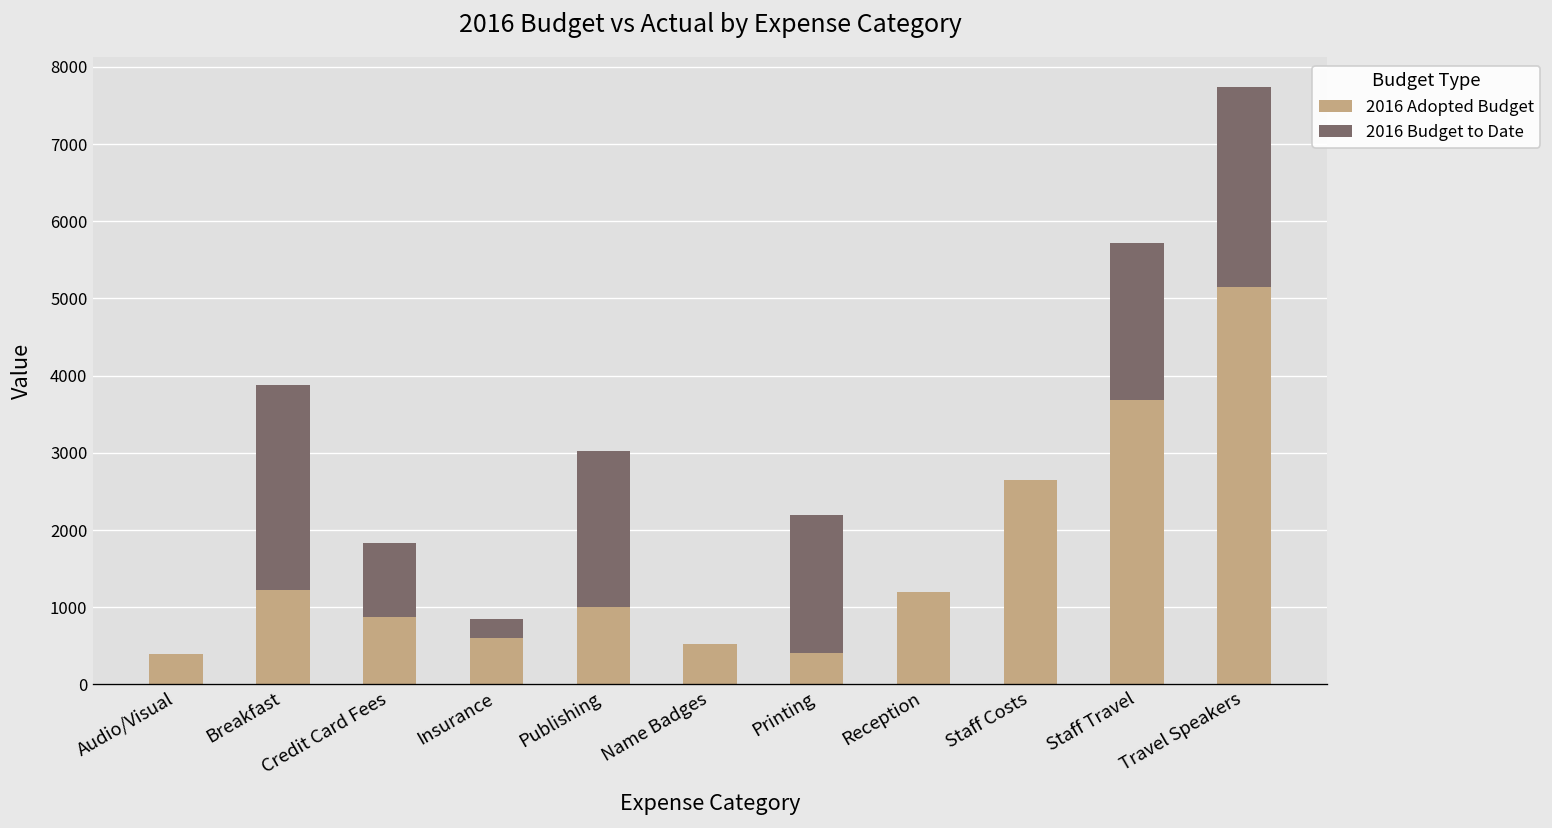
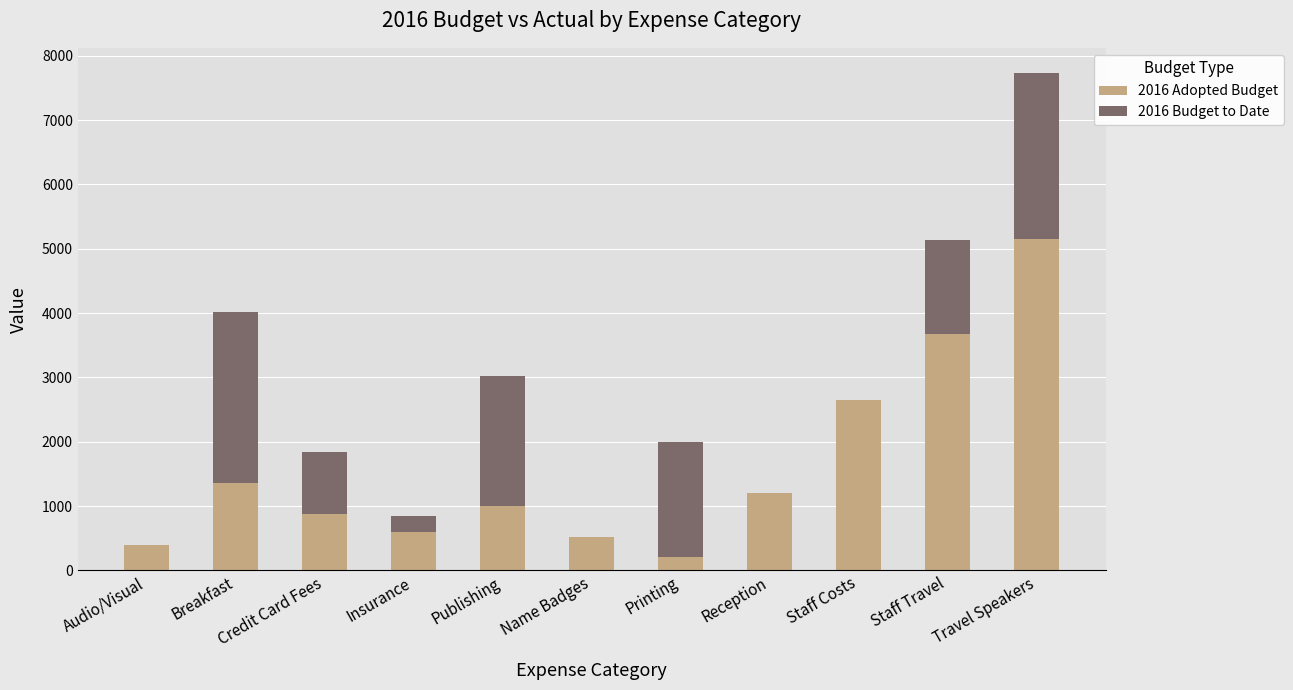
  {
    "2016 Adopted Budget": {
      "Audio/Visual": 400,
-     "Breakfast": 1200,
+     "Breakfast": 1400,
      "Credit Card Fees": 900,
      "Insurance": 600,
      "Publishing": 1000,
      "Name Badges": 500,
-     "Printing": 400,
+     "Printing": 200,
      "Reception": 1200,
      "Staff Costs": 2700,
      "Staff Travel": 3700,
      "Travel Speakers": 5100
    },
    "2016 Budget to Date": {
      "Audio/Visual": 0,
      "Breakfast": 2700,
      "Credit Card Fees": 1000,
      "Insurance": 300,
      "Publishing": 2000,
      "Name Badges": 0,
      "Printing": 1800,
      "Reception": 0,
      "Staff Costs": 0,
-     "Staff Travel": 2000,
+     "Staff Travel": 1500,
      "Travel Speakers": 2600
    }
  }
